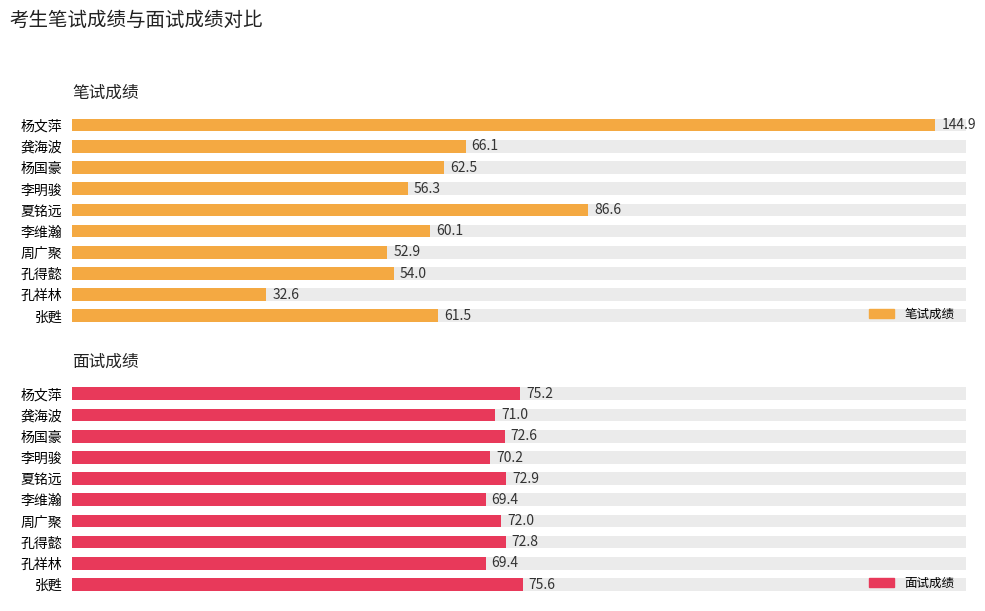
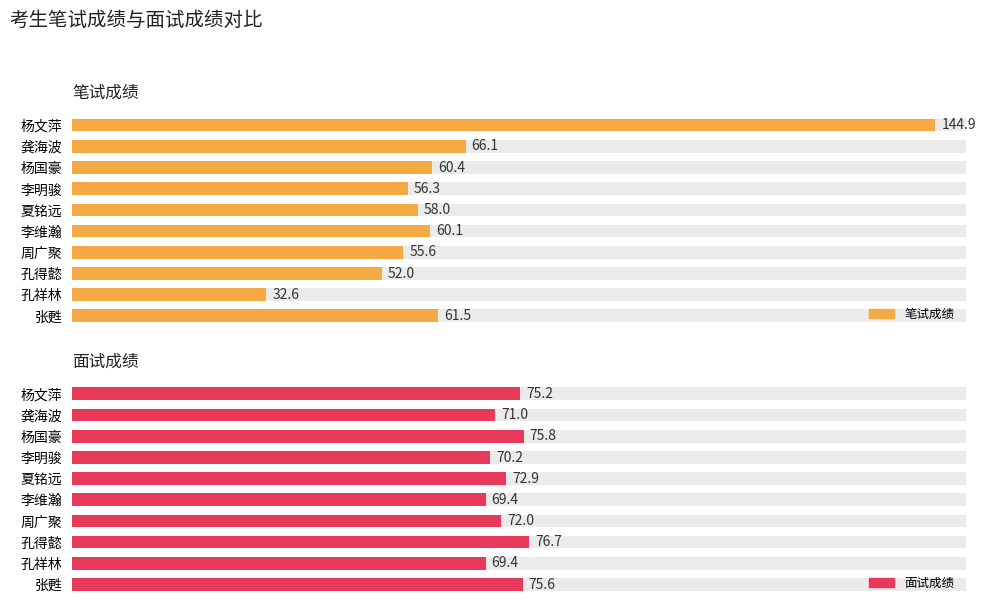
  {
    "笔试成绩": {
      "笔试成绩": {
-       "杨国豪": 62.5,
-       "夏铭远": 86.6,
-       "周广聚": 52.9,
-       "孔得懿": 54.0
+       "杨国豪": 60.4,
+       "夏铭远": 58.0,
+       "周广聚": 55.6,
+       "孔得懿": 52.0
      }
    },
    "面试成绩": {
      "面试成绩": {
-       "杨国豪": 72.6,
-       "孔得懿": 72.8
+       "杨国豪": 75.8,
+       "孔得懿": 76.7
      }
    }
  }
